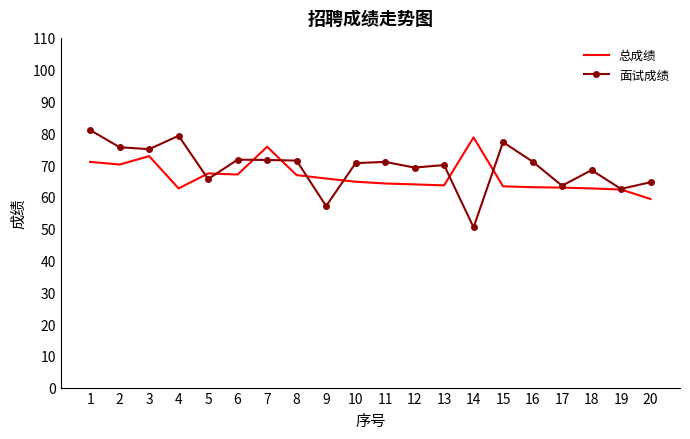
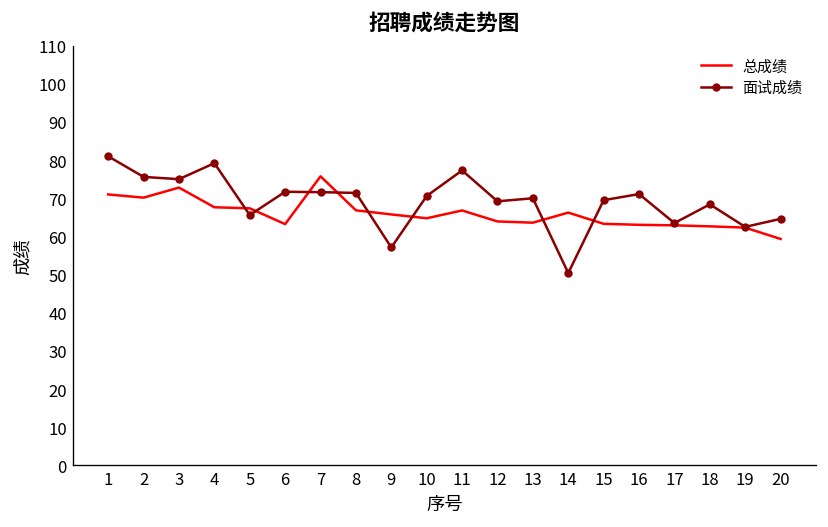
  {
    "总成绩": {
      "1": 71,
      "2": 70,
      "3": 73,
-     "4": 63,
+     "4": 68,
      "5": 67,
-     "6": 67,
+     "6": 63,
      "7": 76,
      "8": 67,
      "9": 66,
      "10": 65,
-     "11": 64,
+     "11": 67,
      "12": 64,
      "13": 64,
-     "14": 79,
+     "14": 66,
      "15": 63,
      "16": 63,
      "18": 63,
      "20": 59
    },
    "面试成绩": {
      "1": 81,
      "2": 76,
      "3": 75,
      "4": 79,
      "5": 66,
      "6": 72,
      "7": 72,
      "8": 71,
      "9": 57,
      "10": 71,
-     "11": 71,
+     "11": 77,
      "12": 69,
      "13": 70,
      "14": 50,
-     "15": 77,
+     "15": 70,
      "16": 71,
      "18": 68,
      "20": 65
    }
  }
